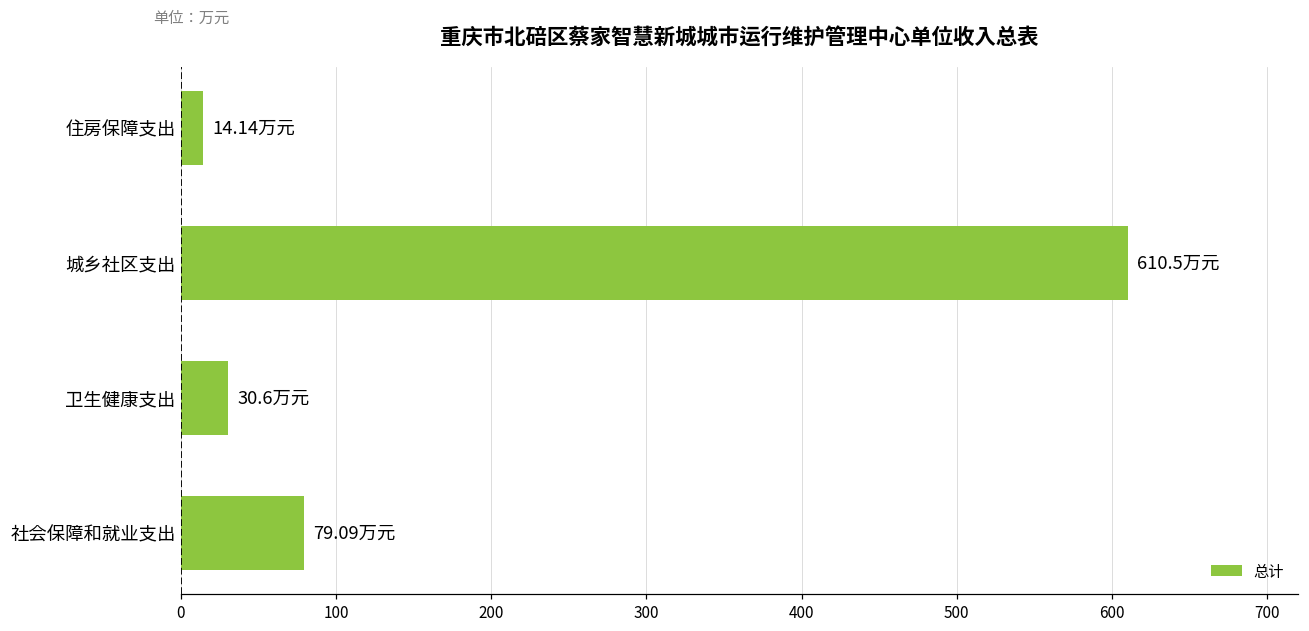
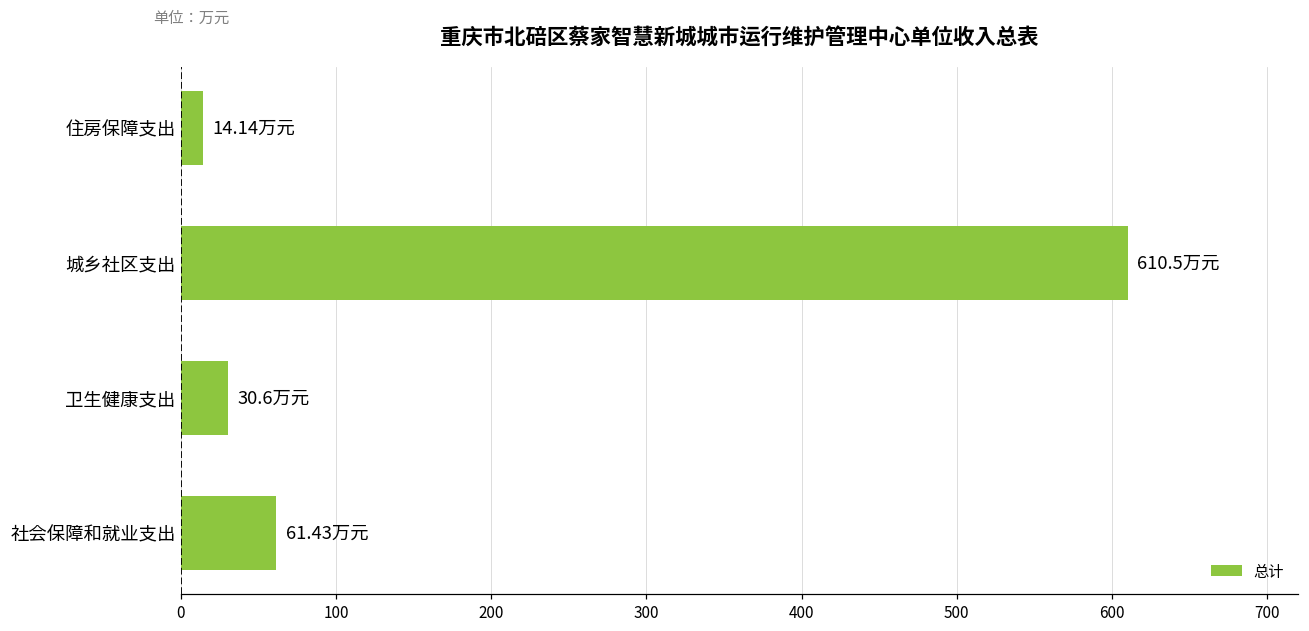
  {
    "住房保障支出": 14.14,
    "城乡社区支出": 610.5,
    "卫生健康支出": 30.6,
-   "社会保障和就业支出": 79.09
+   "社会保障和就业支出": 61.43
  }
